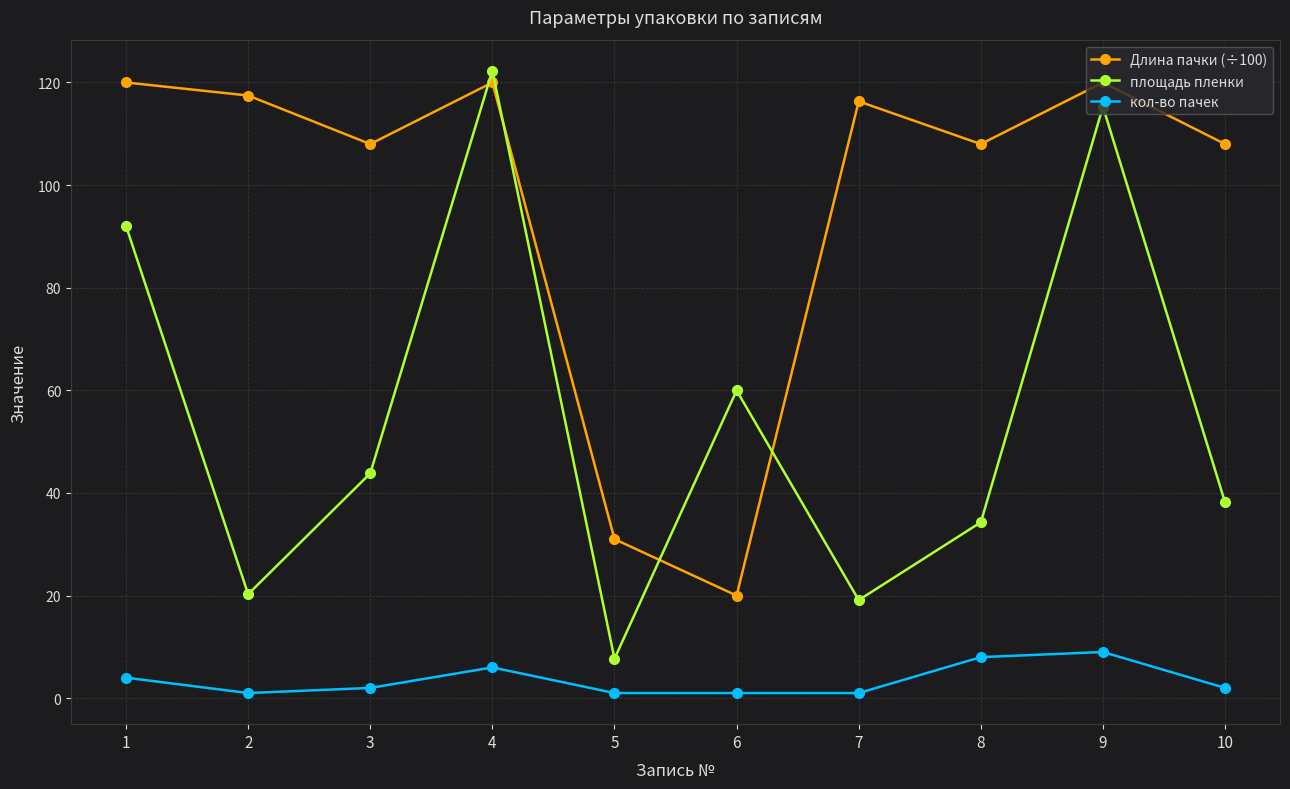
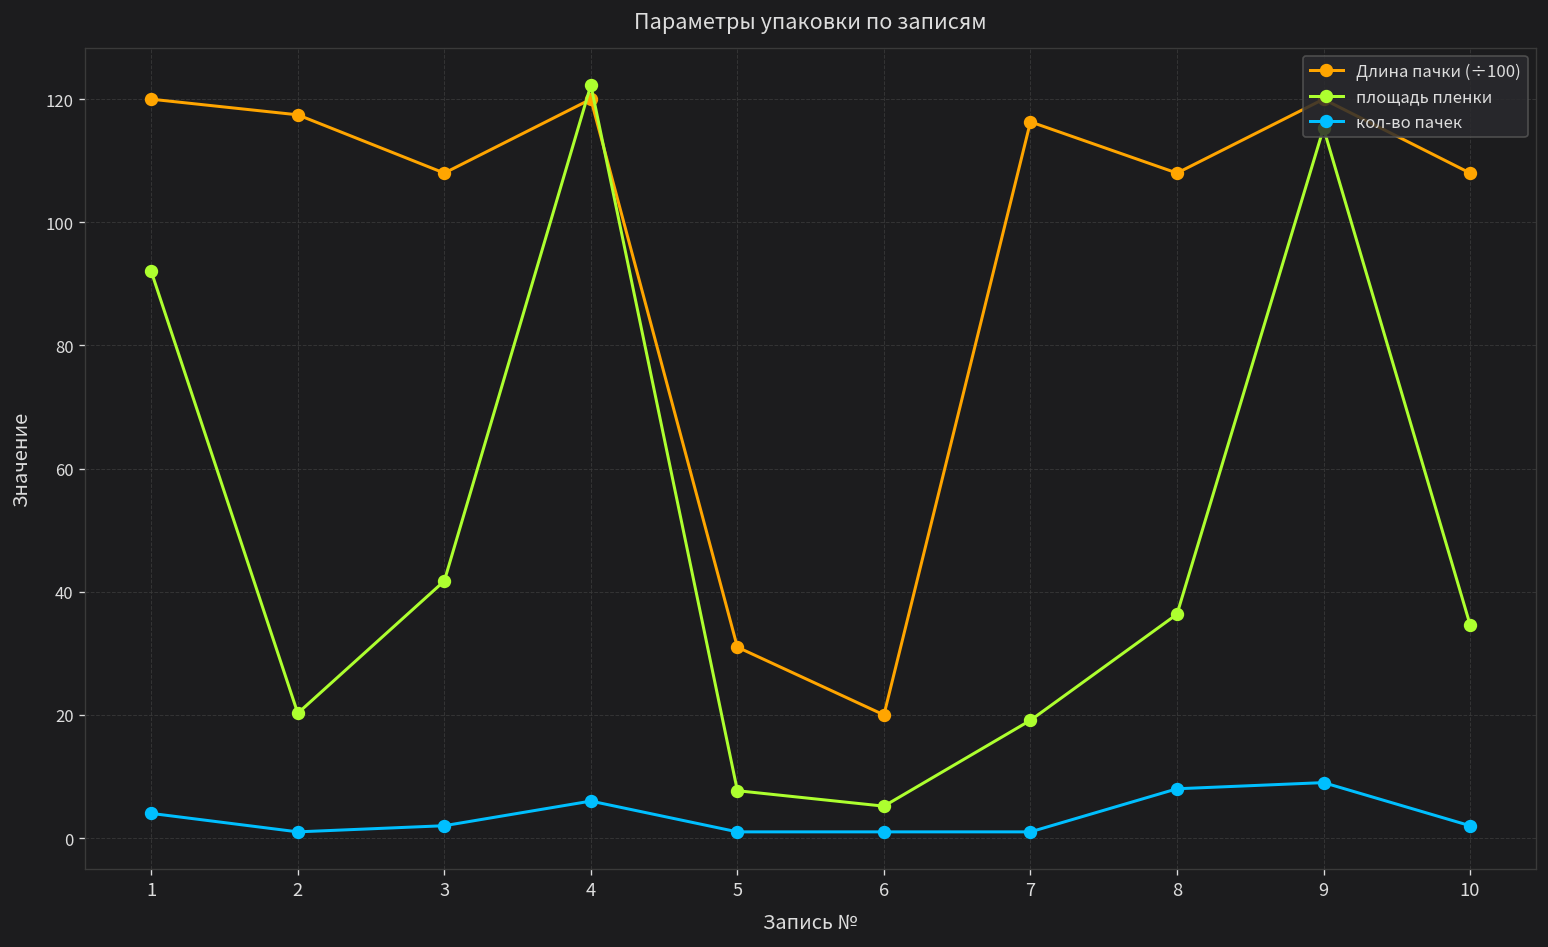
  {
    "Длина пачки (÷100)": {
      "1": 120,
      "2": 117,
      "3": 108,
      "4": 120,
      "5": 31,
      "6": 20,
      "7": 116,
      "8": 108,
      "10": 108
    },
    "площадь пленки": {
      "1": 92,
      "2": 20,
-     "3": 44,
+     "3": 42,
      "4": 122,
      "5": 8,
-     "6": 60,
+     "6": 5,
      "7": 19,
-     "8": 34,
-     "10": 38
+     "8": 36,
+     "10": 35
    },
    "кол-во пачек": {
      "1": 4,
      "2": 1,
      "3": 2,
      "4": 6,
      "5": 1,
      "6": 1,
      "7": 1,
      "8": 8,
      "9": 9,
      "10": 2
    }
  }
